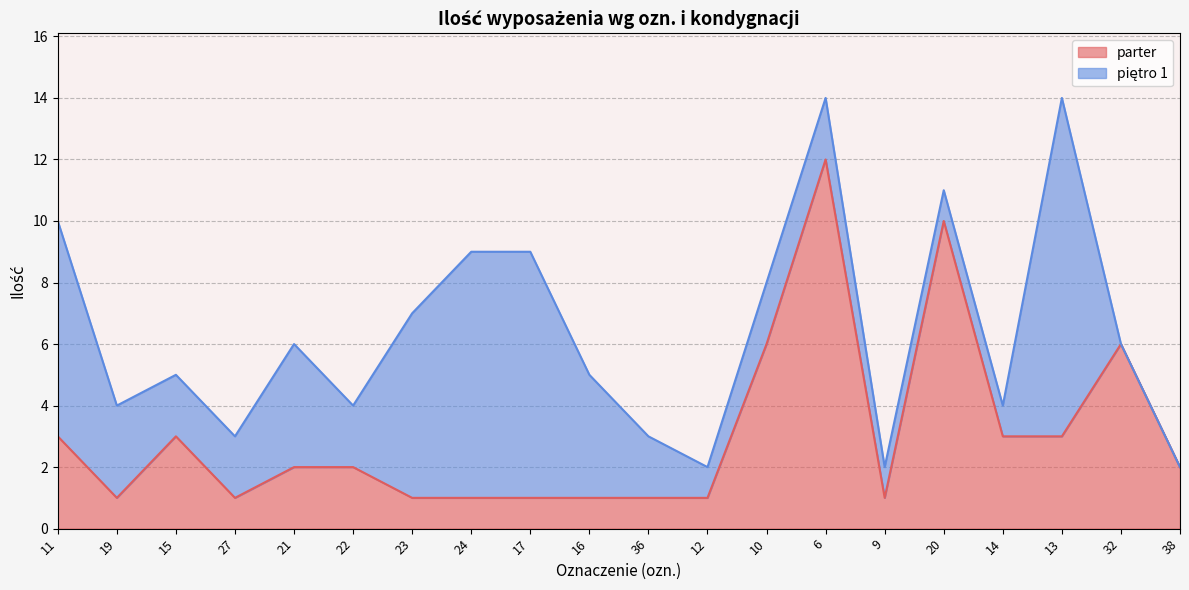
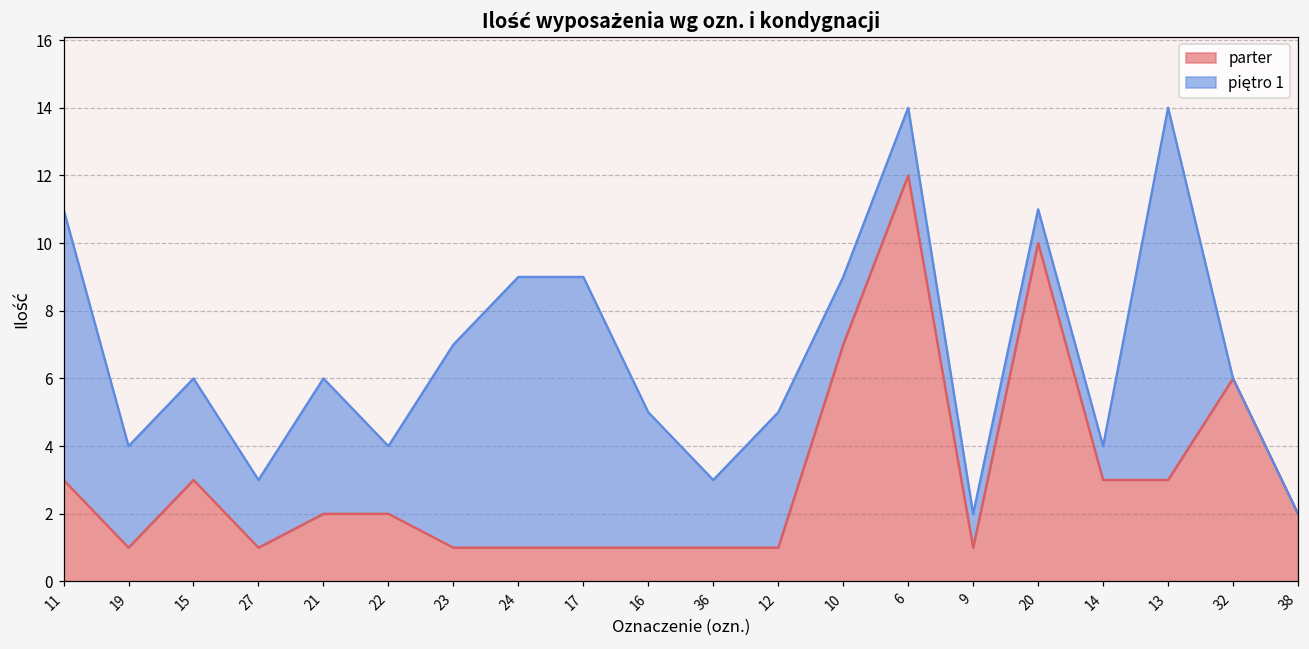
  {
    "parter": {
      "11": 3,
      "19": 1,
      "15": 3,
      "27": 1,
      "21": 2,
      "22": 2,
      "23": 1,
      "24": 1,
      "17": 1,
      "16": 1,
      "36": 1,
      "12": 1,
-     "10": 6,
+     "10": 7,
      "6": 12,
      "9": 1,
      "20": 10,
      "14": 3,
      "13": 3
    },
    "piętro 1": {
-     "11": 7,
+     "11": 8,
      "19": 3,
-     "15": 2,
+     "15": 3,
      "27": 2,
      "21": 4,
      "22": 2,
      "23": 6,
      "24": 8,
      "17": 8,
      "16": 4,
      "36": 2,
-     "12": 1,
+     "12": 4,
      "10": 2,
      "6": 2,
      "9": 1,
      "20": 1,
      "14": 1,
      "13": 11
    }
  }
